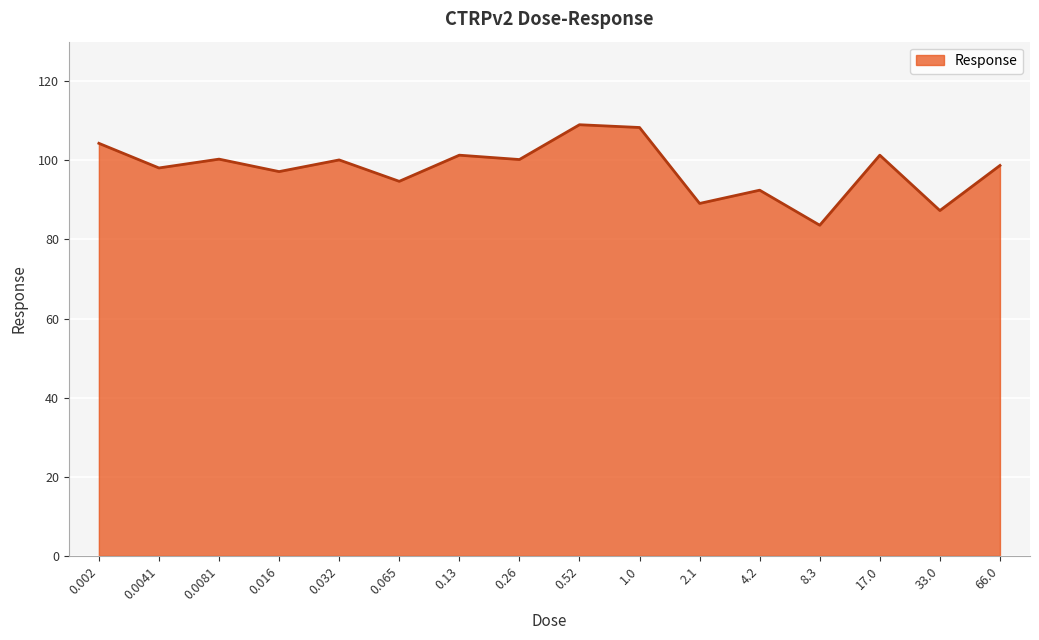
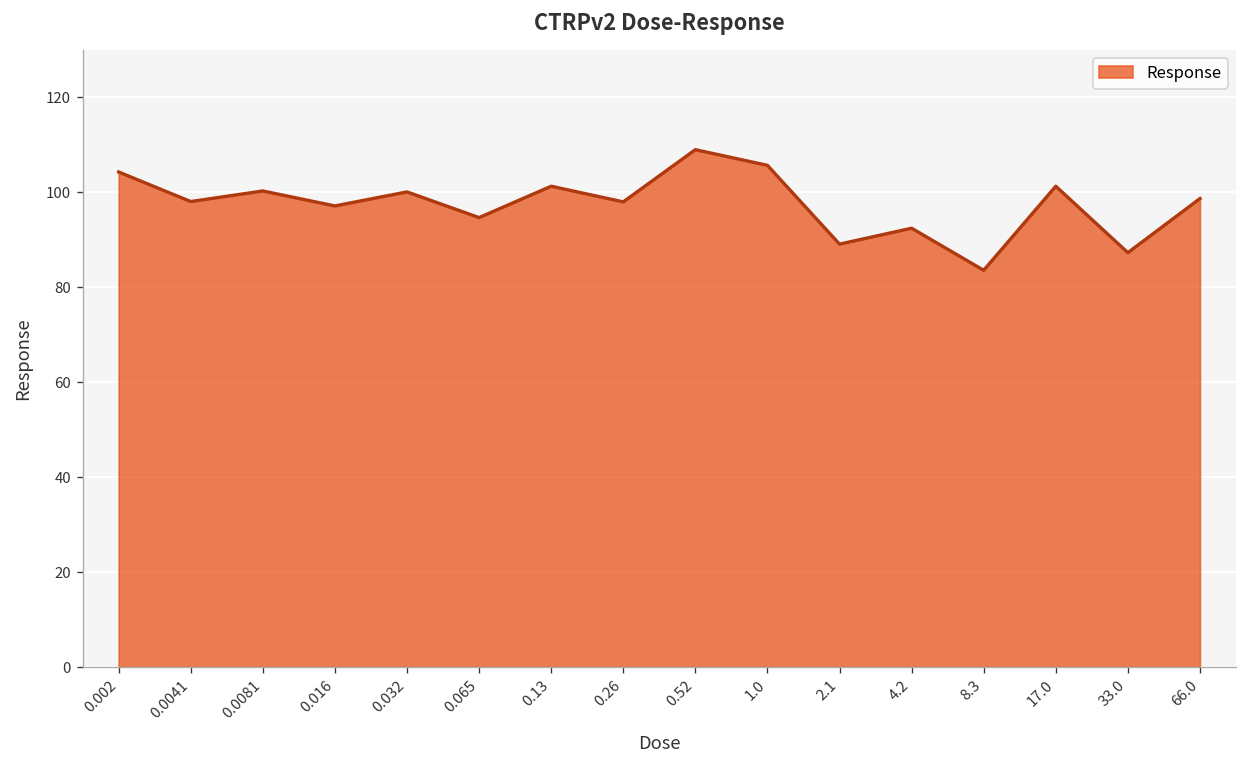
  {
    "0.002": 104,
    "0.0041": 98,
    "0.0081": 100,
    "0.016": 97,
    "0.032": 100,
    "0.065": 95,
    "0.13": 101,
-   "0.26": 100,
+   "0.26": 98,
    "0.52": 109,
-   "1.0": 108,
+   "1.0": 106,
    "2.1": 89,
    "4.2": 92,
    "8.3": 84,
    "17.0": 101,
    "33.0": 87,
    "66.0": 99
  }
